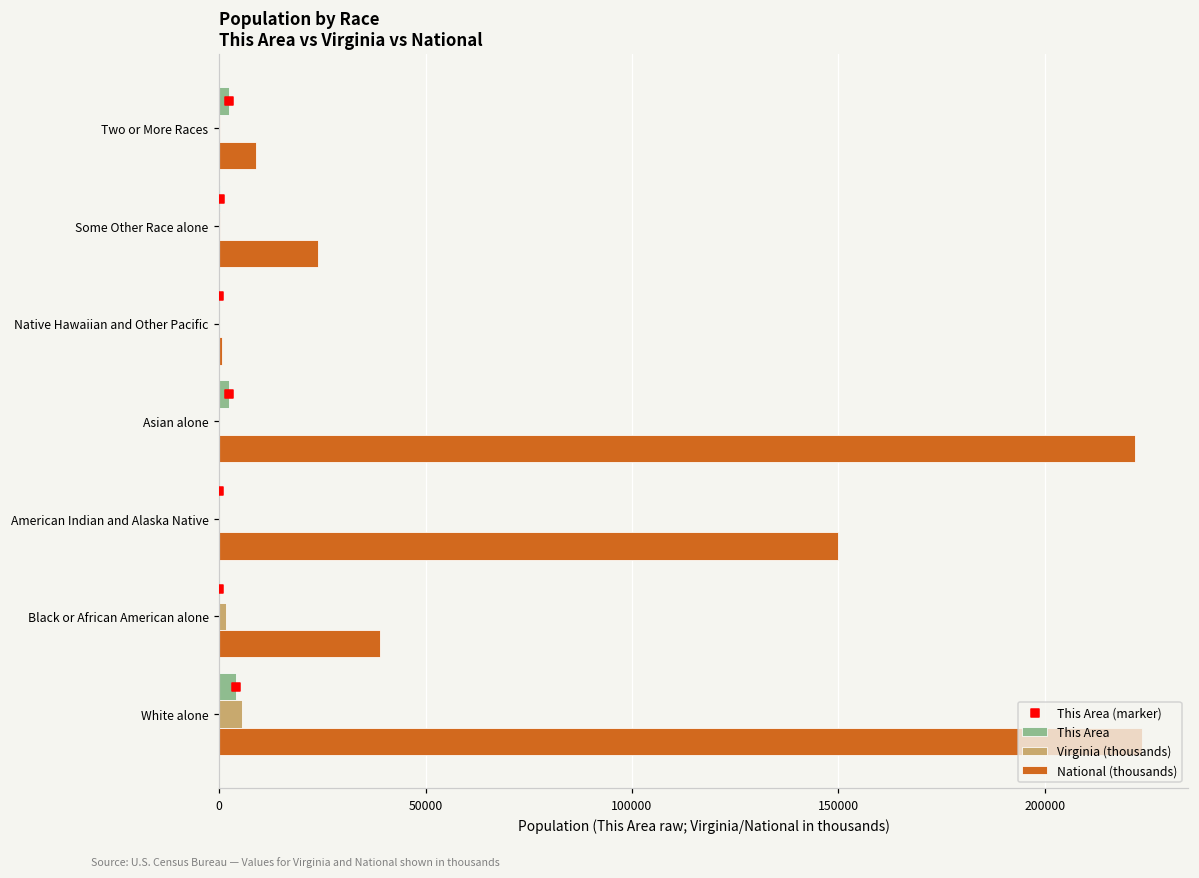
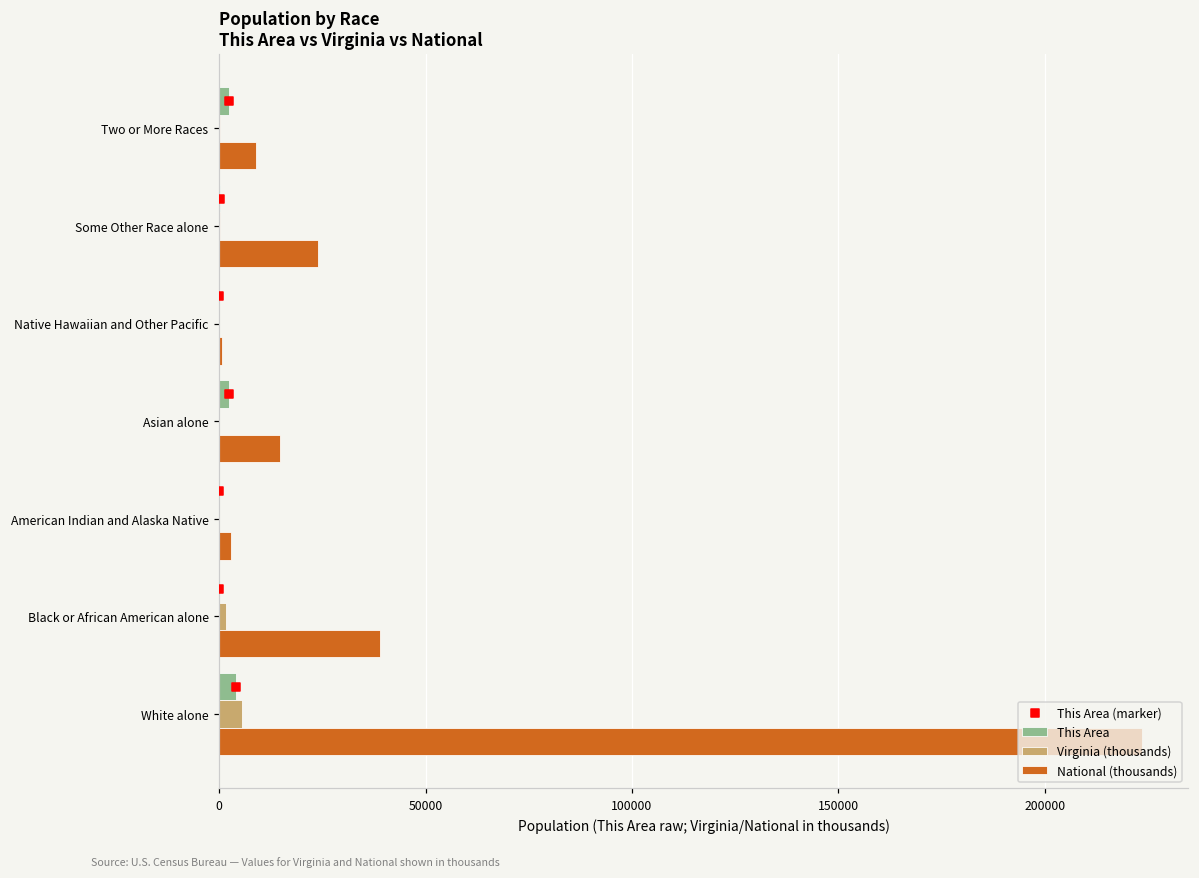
  {
    "This Area (marker)": {
      "Two or More Races": 2000,
      "Asian alone": 2000,
      "White alone": 4000
    },
    "Virginia (thousands)": {
      "Black or African American alone": 2000,
      "White alone": 5000
    },
    "National (thousands)": {
      "Two or More Races": 9000,
      "Some Other Race alone": 24000,
-     "Asian alone": 222000,
-     "American Indian and Alaska Native": 150000,
+     "Asian alone": 15000,
+     "American Indian and Alaska Native": 3000,
      "Black or African American alone": 39000
    }
  }
